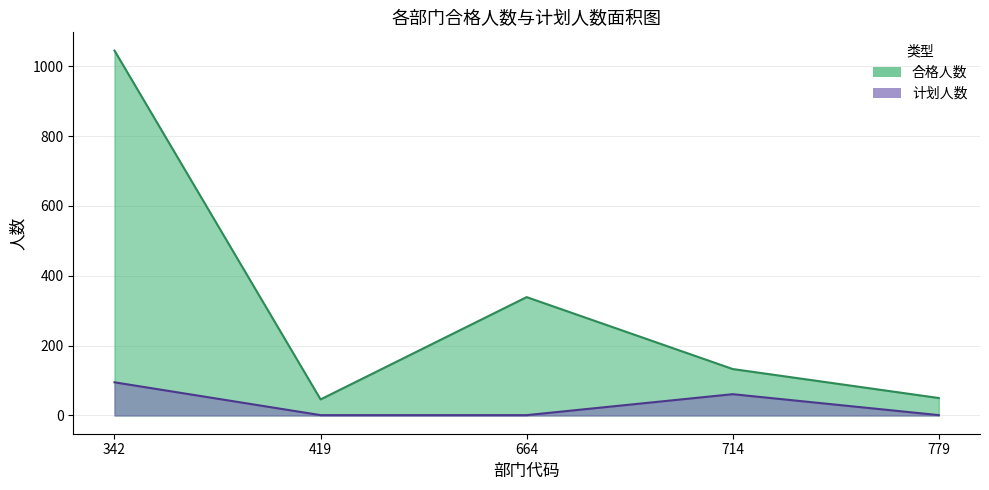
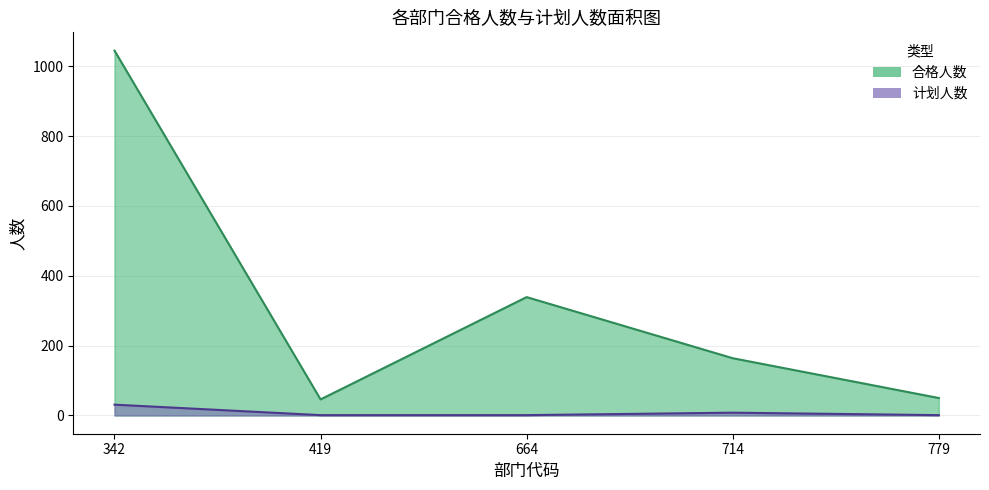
  {
    "合格人数": {
      "342": 1050,
      "419": 50,
      "664": 340,
-     "714": 130,
+     "714": 160,
      "779": 50
    },
    "计划人数": {
-     "342": 100,
+     "342": 30,
      "419": 0,
      "664": 0,
-     "714": 60,
+     "714": 10,
      "779": 0
    }
  }
